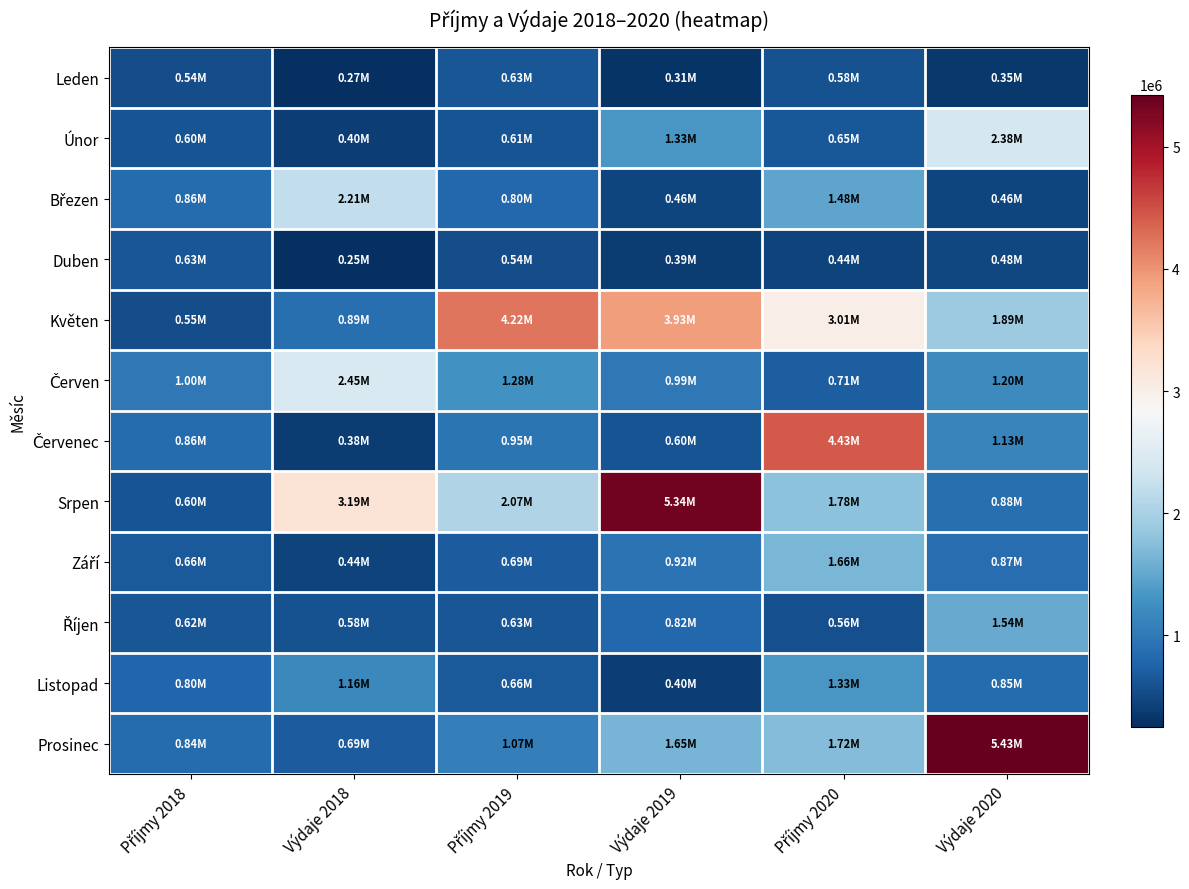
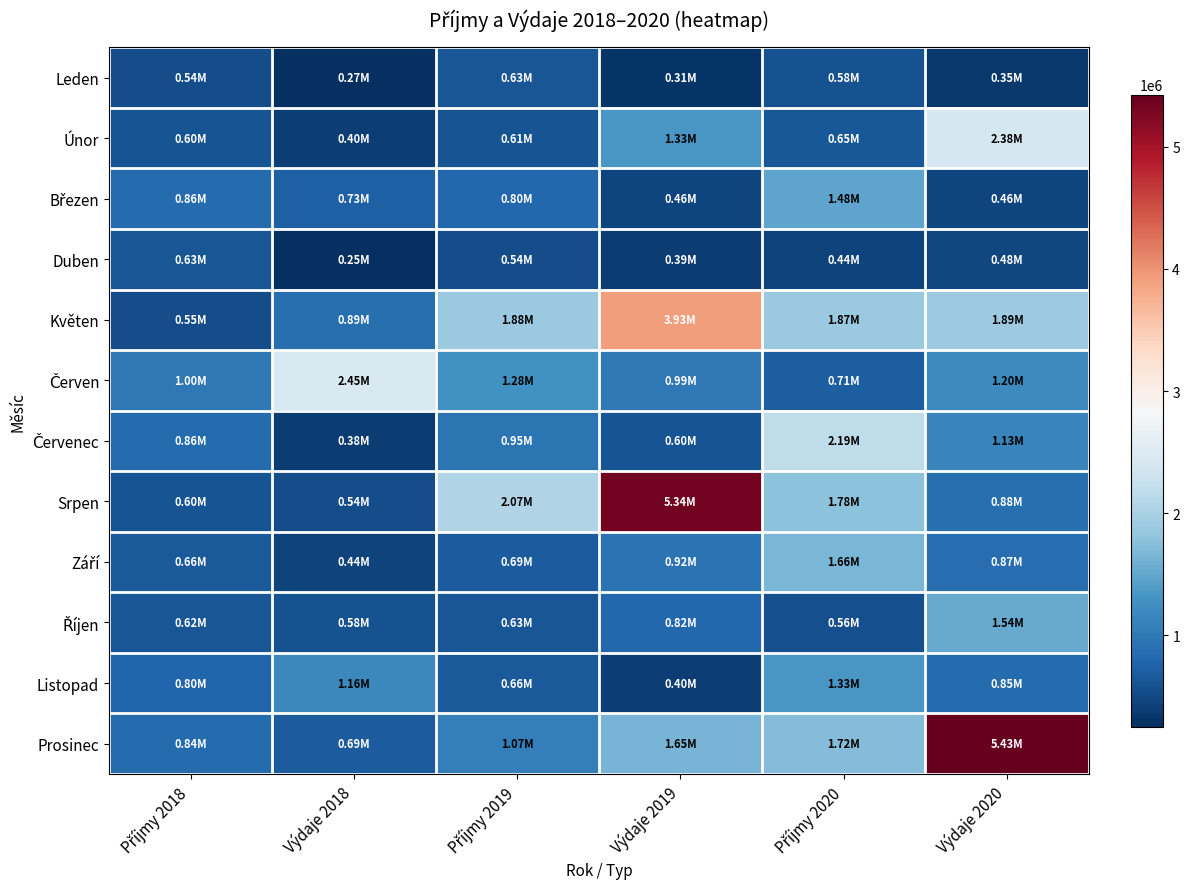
  {
    "Leden": {
      "Příjmy 2018": "0.54M",
      "Výdaje 2018": "0.27M",
      "Příjmy 2019": "0.63M",
      "Výdaje 2019": "0.31M",
      "Příjmy 2020": "0.58M",
      "Výdaje 2020": "0.35M"
    },
    "Únor": {
      "Příjmy 2018": "0.60M",
      "Výdaje 2018": "0.40M",
      "Příjmy 2019": "0.61M",
      "Výdaje 2019": "1.33M",
      "Příjmy 2020": "0.65M",
      "Výdaje 2020": "2.38M"
    },
    "Březen": {
      "Příjmy 2018": "0.86M",
-     "Výdaje 2018": "2.21M",
+     "Výdaje 2018": "0.73M",
      "Příjmy 2019": "0.80M",
      "Výdaje 2019": "0.46M",
      "Příjmy 2020": "1.48M",
      "Výdaje 2020": "0.46M"
    },
    "Duben": {
      "Příjmy 2018": "0.63M",
      "Výdaje 2018": "0.25M",
      "Příjmy 2019": "0.54M",
      "Výdaje 2019": "0.39M",
      "Příjmy 2020": "0.44M",
      "Výdaje 2020": "0.48M"
    },
    "Květen": {
      "Příjmy 2018": "0.55M",
      "Výdaje 2018": "0.89M",
-     "Příjmy 2019": "4.22M",
+     "Příjmy 2019": "1.88M",
      "Výdaje 2019": "3.93M",
-     "Příjmy 2020": "3.01M",
+     "Příjmy 2020": "1.87M",
      "Výdaje 2020": "1.89M"
    },
    "Červen": {
      "Příjmy 2018": "1.00M",
      "Výdaje 2018": "2.45M",
      "Příjmy 2019": "1.28M",
      "Výdaje 2019": "0.99M",
      "Příjmy 2020": "0.71M",
      "Výdaje 2020": "1.20M"
    },
    "Červenec": {
      "Příjmy 2018": "0.86M",
      "Výdaje 2018": "0.38M",
      "Příjmy 2019": "0.95M",
      "Výdaje 2019": "0.60M",
-     "Příjmy 2020": "4.43M",
+     "Příjmy 2020": "2.19M",
      "Výdaje 2020": "1.13M"
    },
    "Srpen": {
      "Příjmy 2018": "0.60M",
-     "Výdaje 2018": "3.19M",
+     "Výdaje 2018": "0.54M",
      "Příjmy 2019": "2.07M",
      "Výdaje 2019": "5.34M",
      "Příjmy 2020": "1.78M",
      "Výdaje 2020": "0.88M"
    },
    "Září": {
      "Příjmy 2018": "0.66M",
      "Výdaje 2018": "0.44M",
      "Příjmy 2019": "0.69M",
      "Výdaje 2019": "0.92M",
      "Příjmy 2020": "1.66M",
      "Výdaje 2020": "0.87M"
    },
    "Říjen": {
      "Příjmy 2018": "0.62M",
      "Výdaje 2018": "0.58M",
      "Příjmy 2019": "0.63M",
      "Výdaje 2019": "0.82M",
      "Příjmy 2020": "0.56M",
      "Výdaje 2020": "1.54M"
    },
    "Listopad": {
      "Příjmy 2018": "0.80M",
      "Výdaje 2018": "1.16M",
      "Příjmy 2019": "0.66M",
      "Výdaje 2019": "0.40M",
      "Příjmy 2020": "1.33M",
      "Výdaje 2020": "0.85M"
    },
    "Prosinec": {
      "Příjmy 2018": "0.84M",
      "Výdaje 2018": "0.69M",
      "Příjmy 2019": "1.07M",
      "Výdaje 2019": "1.65M",
      "Příjmy 2020": "1.72M",
      "Výdaje 2020": "5.43M"
    }
  }
